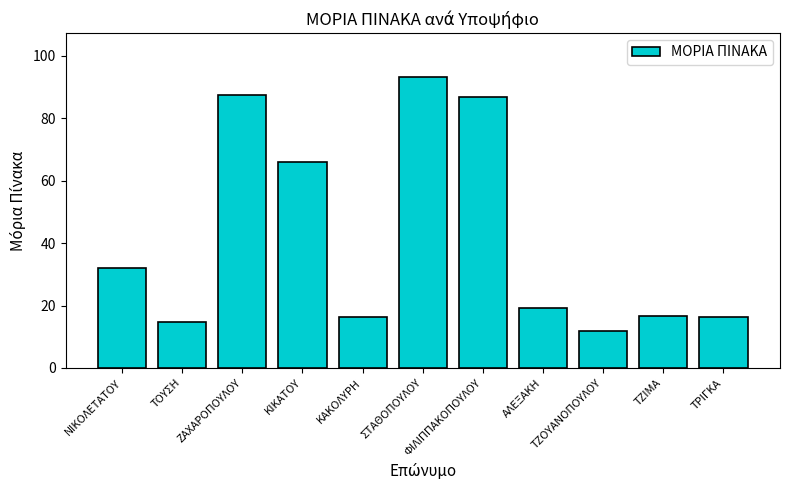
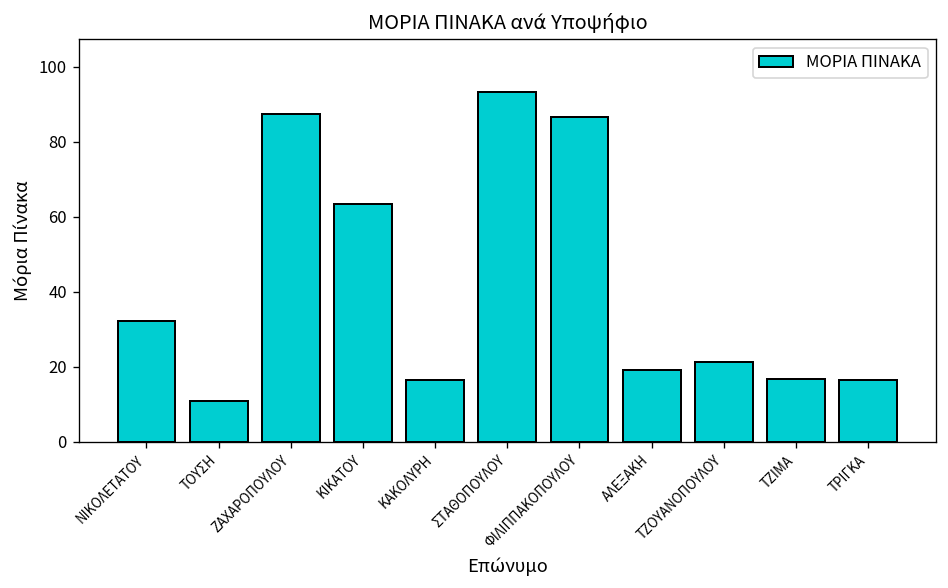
  {
    "ΝΙΚΟΛΕΤΑΤΟΥ": 32,
-   "ΤΟΥΣΗ": 15,
+   "ΤΟΥΣΗ": 11,
    "ΖΑΧΑΡΟΠΟΥΛΟΥ": 88,
-   "ΚΙΚΑΤΟΥ": 66,
+   "ΚΙΚΑΤΟΥ": 63,
    "ΚΑΚΟΛΥΡΗ": 16,
    "ΣΤΑΘΟΠΟΥΛΟΥ": 93,
    "ΦΙΛΙΠΠΑΚΟΠΟΥΛΟΥ": 87,
    "ΑΛΕΞΑΚΗ": 19,
-   "ΤΖΟΥΑΝΟΠΟΥΛΟΥ": 12,
+   "ΤΖΟΥΑΝΟΠΟΥΛΟΥ": 21,
    "ΤΖΙΜΑ": 17,
    "ΤΡΙΓΚΑ": 16
  }
